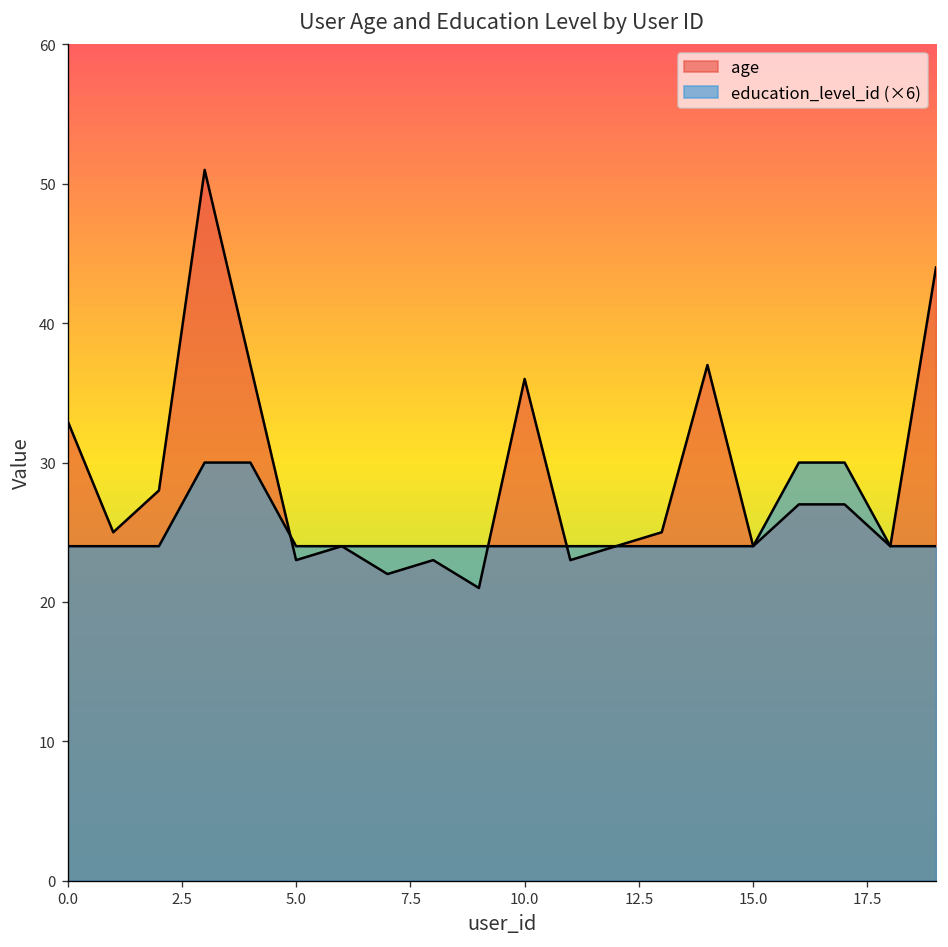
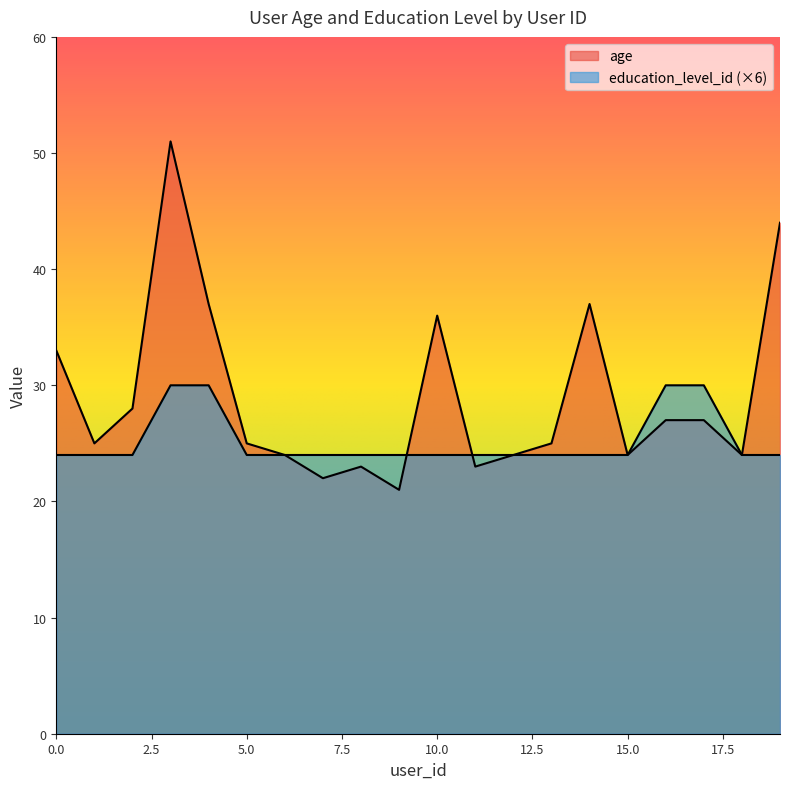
  {
    "age": {
      "0.0": 33,
-     "5.0": 23,
+     "5.0": 25,
      "10.0": 36
    },
    "education_level_id (×6)": {
      "0.0": 24,
      "5.0": 24,
      "10.0": 24
    }
  }
